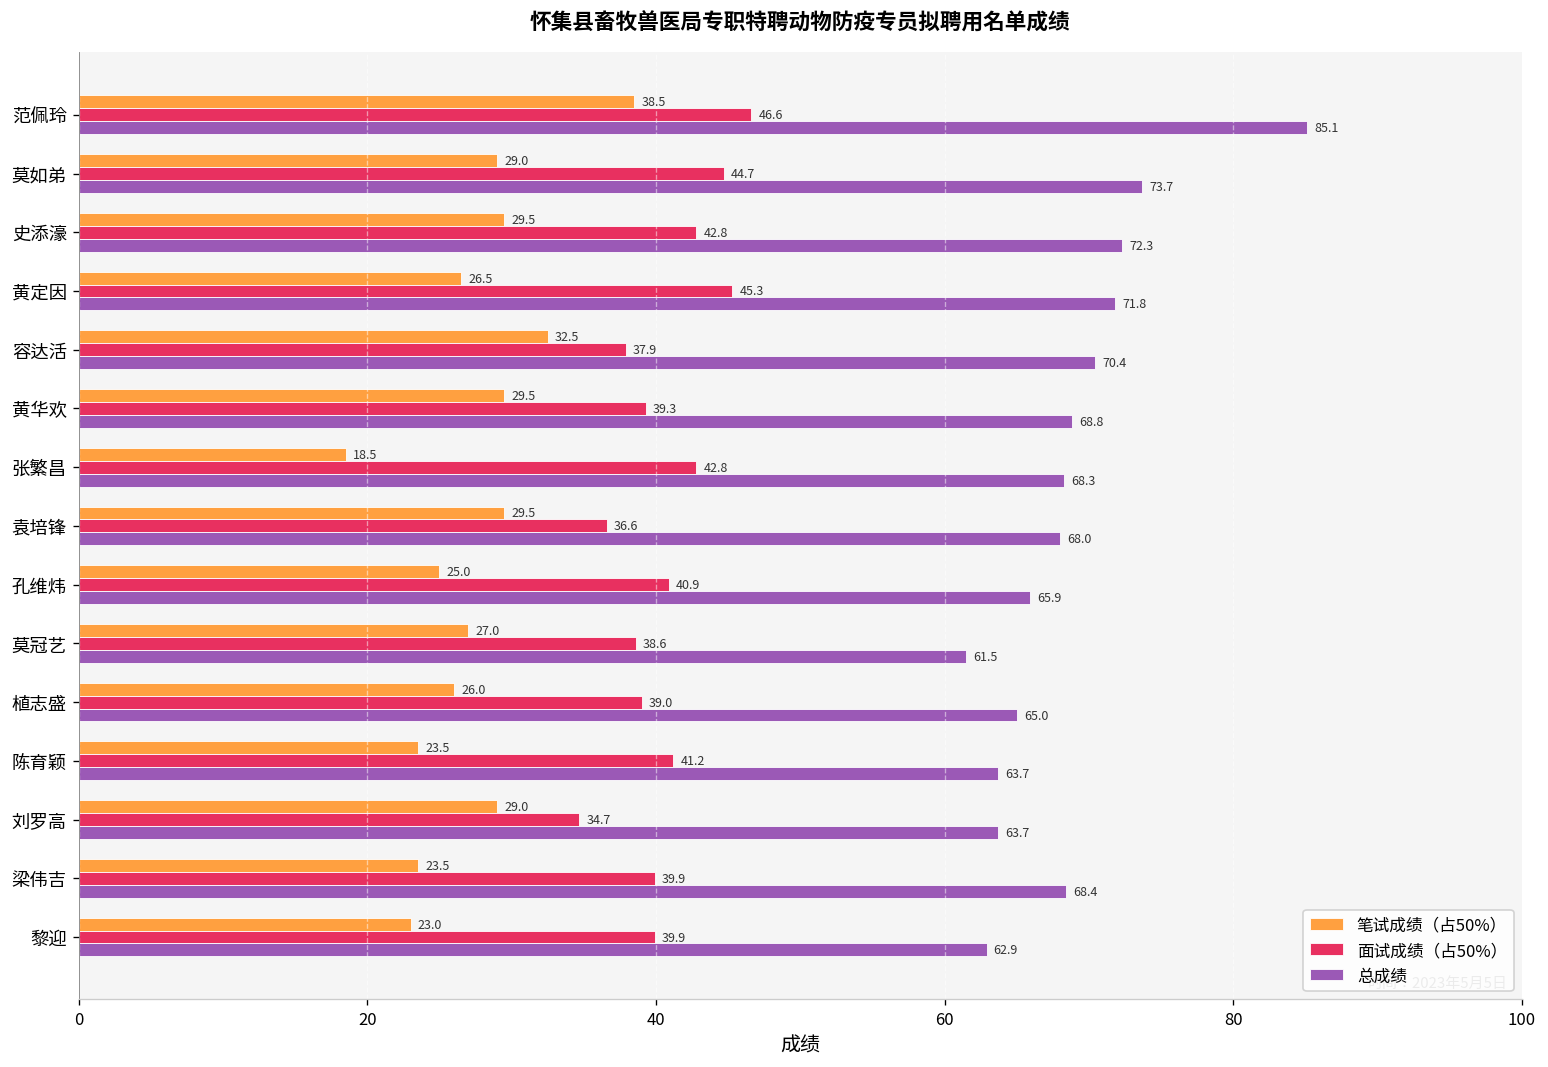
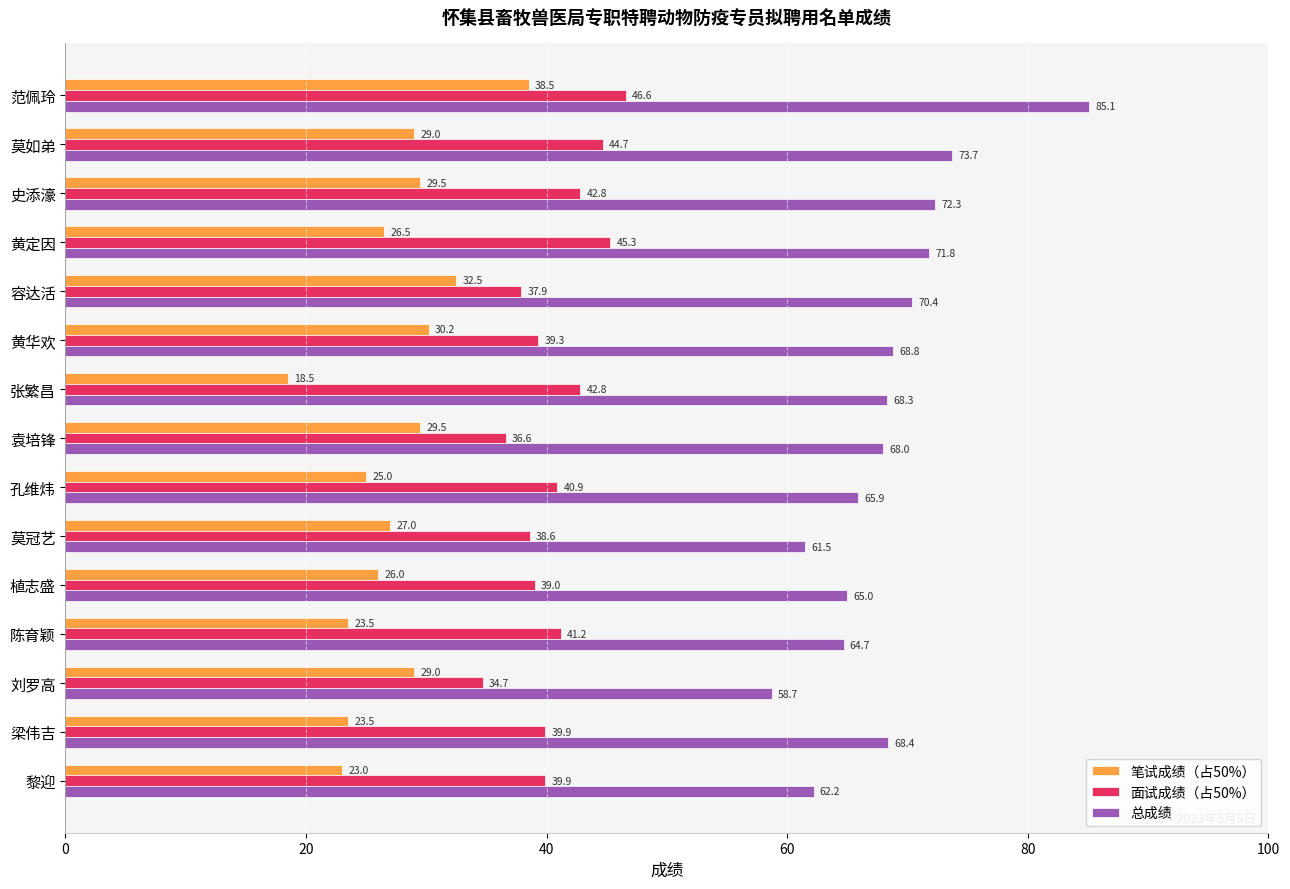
  {
    "笔试成绩（占50%）": {
      "范佩玲": 38.5,
      "莫如弟": 29.0,
      "史添濠": 29.5,
      "黄定因": 26.5,
      "容达活": 32.5,
-     "黄华欢": 29.5,
+     "黄华欢": 30.2,
      "张繁昌": 18.5,
      "袁培锋": 29.5,
      "孔维炜": 25.0,
      "莫冠艺": 27.0,
      "植志盛": 26.0,
      "陈育颖": 23.5,
      "刘罗高": 29.0,
      "梁伟吉": 23.5,
      "黎迎": 23.0
    },
    "面试成绩（占50%）": {
      "范佩玲": 46.6,
      "莫如弟": 44.7,
      "史添濠": 42.8,
      "黄定因": 45.3,
      "容达活": 37.9,
      "黄华欢": 39.3,
      "张繁昌": 42.8,
      "袁培锋": 36.6,
      "孔维炜": 40.9,
      "莫冠艺": 38.6,
      "植志盛": 39.0,
      "陈育颖": 41.2,
      "刘罗高": 34.7,
      "梁伟吉": 39.9,
      "黎迎": 39.9
    },
    "总成绩": {
      "范佩玲": 85.1,
      "莫如弟": 73.7,
      "史添濠": 72.3,
      "黄定因": 71.8,
      "容达活": 70.4,
      "黄华欢": 68.8,
      "张繁昌": 68.3,
      "袁培锋": 68.0,
      "孔维炜": 65.9,
      "莫冠艺": 61.5,
      "植志盛": 65.0,
-     "陈育颖": 63.7,
-     "刘罗高": 63.7,
+     "陈育颖": 64.7,
+     "刘罗高": 58.7,
      "梁伟吉": 68.4,
-     "黎迎": 62.9
+     "黎迎": 62.2
    }
  }
